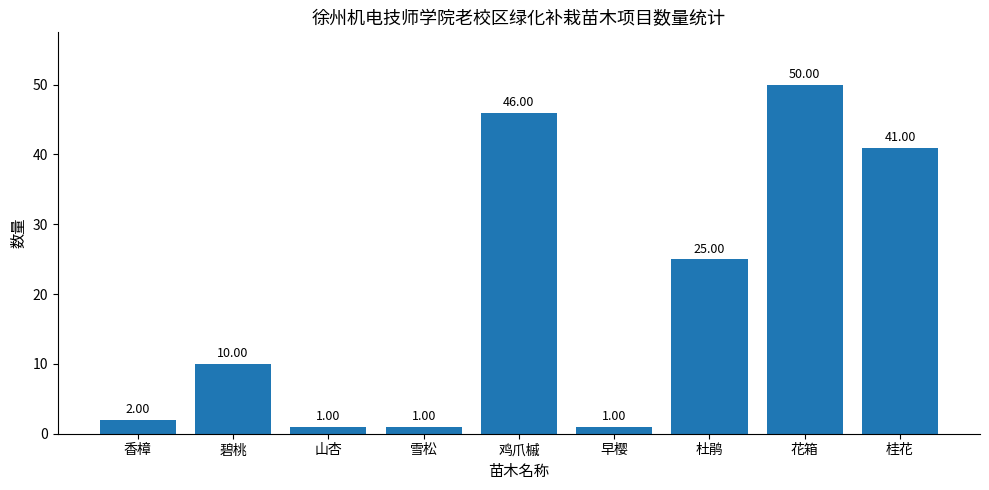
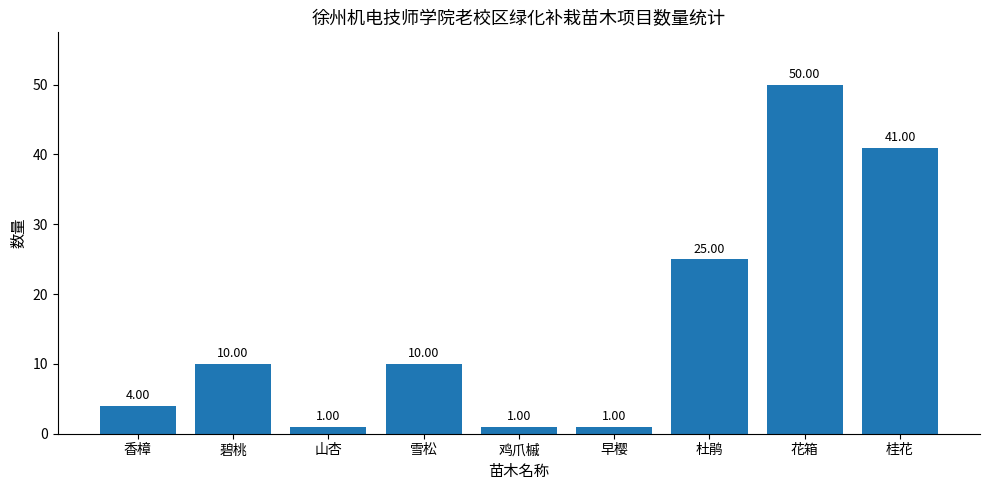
  {
-   "香樟": 2.00,
+   "香樟": 4.00,
    "碧桃": 10.00,
    "山杏": 1.00,
-   "雪松": 1.00,
-   "鸡爪槭": 46.00,
+   "雪松": 10.00,
+   "鸡爪槭": 1.00,
    "早樱": 1.00,
    "杜鹃": 25.00,
    "花箱": 50.00,
    "桂花": 41.00
  }
